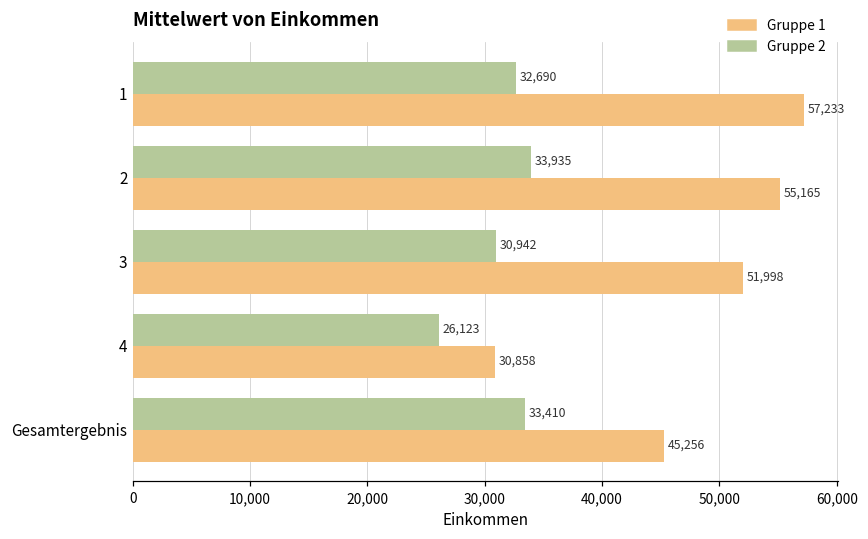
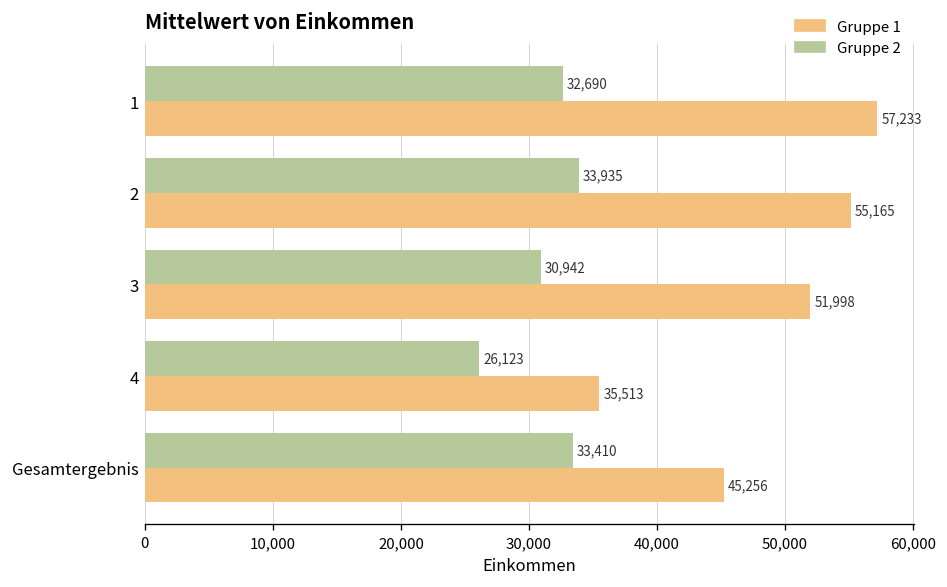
  {
    "Gruppe 1": {
      "1": "57,233",
      "2": "55,165",
      "3": "51,998",
-     "4": "30,858",
+     "4": "35,513",
      "Gesamtergebnis": "45,256"
    },
    "Gruppe 2": {
      "1": "32,690",
      "2": "33,935",
      "3": "30,942",
      "4": "26,123",
      "Gesamtergebnis": "33,410"
    }
  }
